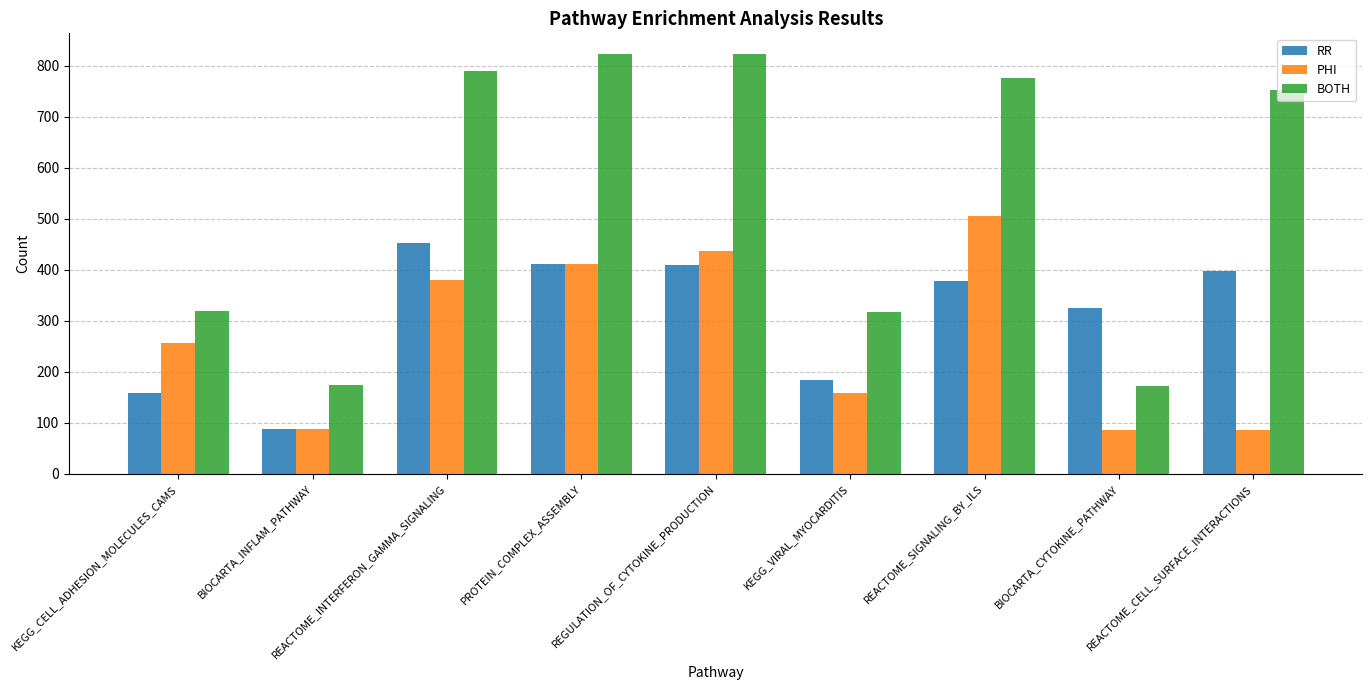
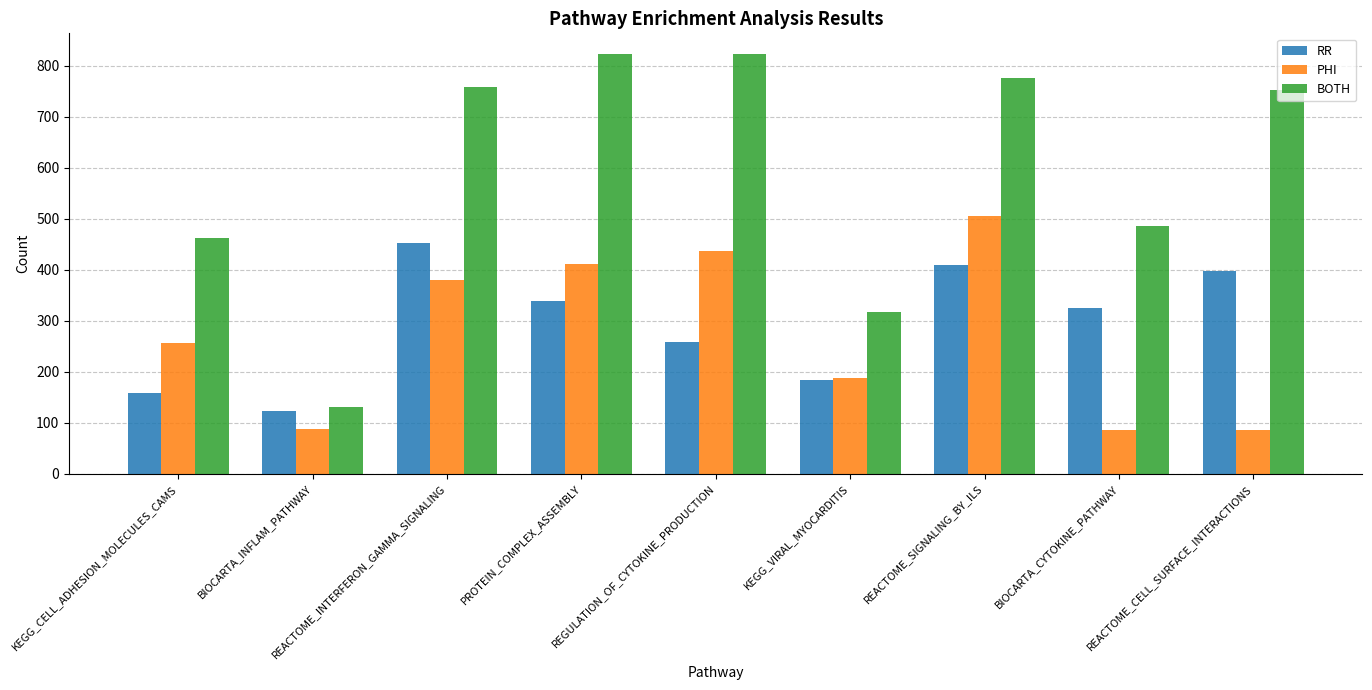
  {
    "RR": {
      "KEGG_CELL_ADHESION_MOLECULES_CAMS": 160,
-     "BIOCARTA_INFLAM_PATHWAY": 90,
+     "BIOCARTA_INFLAM_PATHWAY": 120,
      "REACTOME_INTERFERON_GAMMA_SIGNALING": 450,
-     "PROTEIN_COMPLEX_ASSEMBLY": 410,
-     "REGULATION_OF_CYTOKINE_PRODUCTION": 410,
+     "PROTEIN_COMPLEX_ASSEMBLY": 340,
+     "REGULATION_OF_CYTOKINE_PRODUCTION": 260,
      "KEGG_VIRAL_MYOCARDITIS": 180,
-     "REACTOME_SIGNALING_BY_ILS": 380,
+     "REACTOME_SIGNALING_BY_ILS": 410,
      "BIOCARTA_CYTOKINE_PATHWAY": 320,
      "REACTOME_CELL_SURFACE_INTERACTIONS": 400
    },
    "PHI": {
      "KEGG_CELL_ADHESION_MOLECULES_CAMS": 260,
      "BIOCARTA_INFLAM_PATHWAY": 90,
      "REACTOME_INTERFERON_GAMMA_SIGNALING": 380,
      "PROTEIN_COMPLEX_ASSEMBLY": 410,
      "REGULATION_OF_CYTOKINE_PRODUCTION": 440,
-     "KEGG_VIRAL_MYOCARDITIS": 160,
+     "KEGG_VIRAL_MYOCARDITIS": 190,
      "REACTOME_SIGNALING_BY_ILS": 510,
      "BIOCARTA_CYTOKINE_PATHWAY": 90,
      "REACTOME_CELL_SURFACE_INTERACTIONS": 90
    },
    "BOTH": {
-     "KEGG_CELL_ADHESION_MOLECULES_CAMS": 320,
-     "BIOCARTA_INFLAM_PATHWAY": 170,
-     "REACTOME_INTERFERON_GAMMA_SIGNALING": 790,
+     "KEGG_CELL_ADHESION_MOLECULES_CAMS": 460,
+     "BIOCARTA_INFLAM_PATHWAY": 130,
+     "REACTOME_INTERFERON_GAMMA_SIGNALING": 760,
      "PROTEIN_COMPLEX_ASSEMBLY": 820,
      "REGULATION_OF_CYTOKINE_PRODUCTION": 820,
      "KEGG_VIRAL_MYOCARDITIS": 320,
      "REACTOME_SIGNALING_BY_ILS": 780,
-     "BIOCARTA_CYTOKINE_PATHWAY": 170
+     "BIOCARTA_CYTOKINE_PATHWAY": 490
    }
  }
